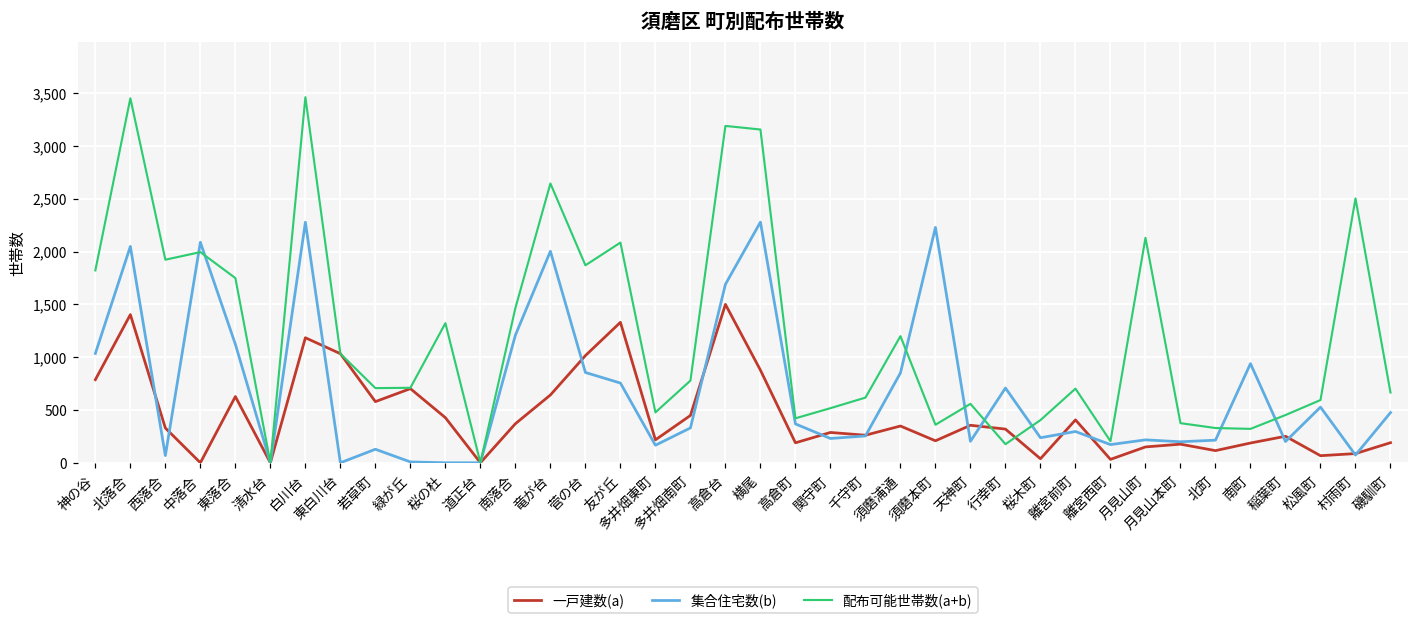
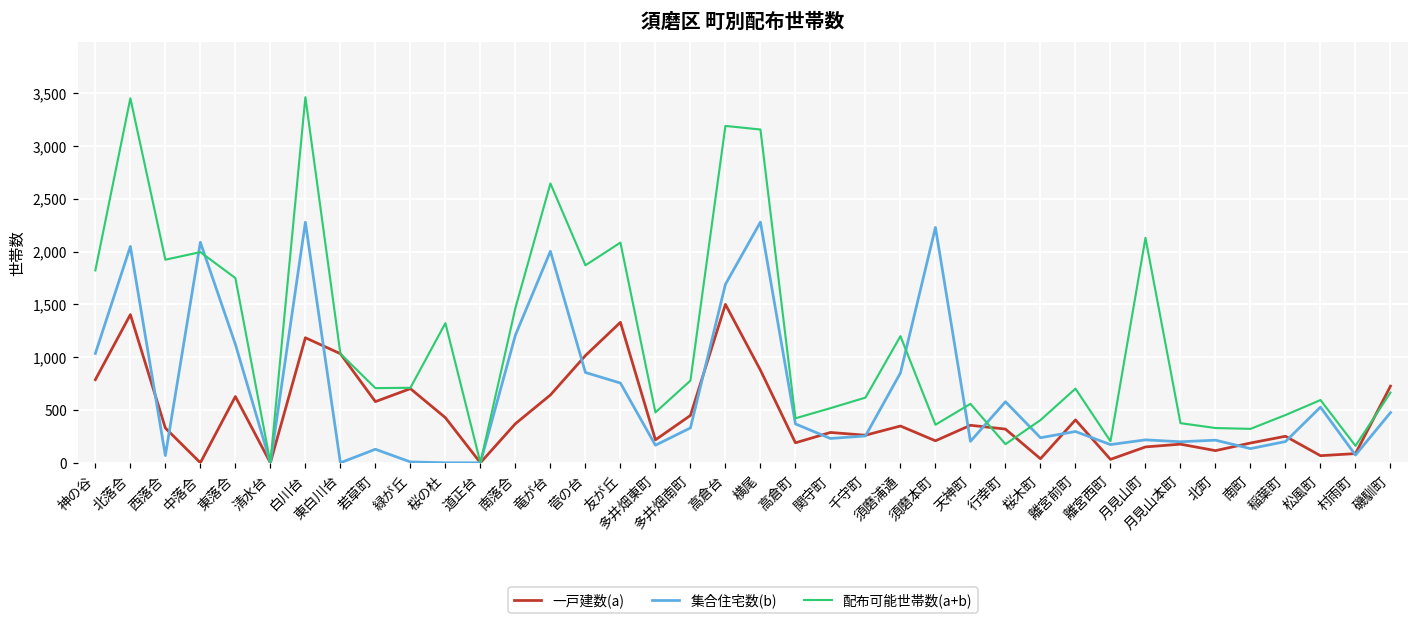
  {
    "一戸建数(a)": {
      "神の谷": "800",
      "北落合": "1,400",
      "西落合": "300",
      "中落合": "0",
      "東落合": "600",
      "白川台": "1,200",
      "若草町": "600",
      "桜の杜": "400",
      "南落合": "400",
      "竜が台": "600",
      "菅の台": "1,000",
      "友が丘": "1,300",
      "多井畑東町": "200",
      "多井畑南町": "400",
      "高倉台": "1,500",
      "横尾": "900",
      "高倉町": "200",
      "関守町": "300",
      "須磨浦通": "300",
      "須磨本町": "200",
      "天神町": "400",
      "行幸町": "300",
      "桜木町": "0",
      "離宮前町": "400",
      "離宮西町": "0",
      "月見山町": "200",
      "北町": "100",
      "南町": "200",
      "稲葉町": "300",
      "松風町": "100",
-     "磯馴町": "200"
+     "磯馴町": "700"
    },
    "集合住宅数(b)": {
      "神の谷": "1,000",
      "北落合": "2,000",
      "西落合": "100",
      "中落合": "2,100",
      "東落合": "1,100",
      "白川台": "2,300",
      "東白川台": "0",
      "若草町": "100",
      "緑が丘": "0",
      "桜の杜": "0",
      "南落合": "1,200",
      "竜が台": "2,000",
      "菅の台": "900",
      "友が丘": "800",
      "多井畑東町": "200",
      "多井畑南町": "300",
      "高倉台": "1,700",
      "横尾": "2,300",
      "高倉町": "400",
      "関守町": "200",
      "須磨浦通": "900",
      "須磨本町": "2,200",
      "天神町": "200",
-     "行幸町": "700",
+     "行幸町": "600",
      "桜木町": "200",
      "離宮前町": "300",
      "離宮西町": "200",
      "月見山町": "200",
      "北町": "200",
-     "南町": "900",
+     "南町": "100",
      "稲葉町": "200",
      "松風町": "500",
      "磯馴町": "500"
    },
    "配布可能世帯数(a+b)": {
      "神の谷": "1,800",
      "北落合": "3,500",
      "西落合": "1,900",
      "中落合": "2,000",
      "東落合": "1,700",
      "白川台": "3,500",
      "若草町": "700",
      "桜の杜": "1,300",
      "南落合": "1,500",
      "竜が台": "2,600",
      "菅の台": "1,900",
      "友が丘": "2,100",
      "多井畑東町": "500",
      "多井畑南町": "800",
      "高倉台": "3,200",
      "横尾": "3,200",
      "高倉町": "400",
      "関守町": "500",
      "千守町": "600",
      "須磨浦通": "1,200",
      "須磨本町": "400",
      "天神町": "600",
      "行幸町": "200",
      "桜木町": "400",
      "離宮前町": "700",
      "離宮西町": "200",
      "月見山町": "2,100",
      "月見山本町": "400",
      "北町": "300",
      "南町": "300",
      "稲葉町": "500",
      "松風町": "600",
-     "村雨町": "2,500",
+     "村雨町": "200",
      "磯馴町": "700"
    }
  }
